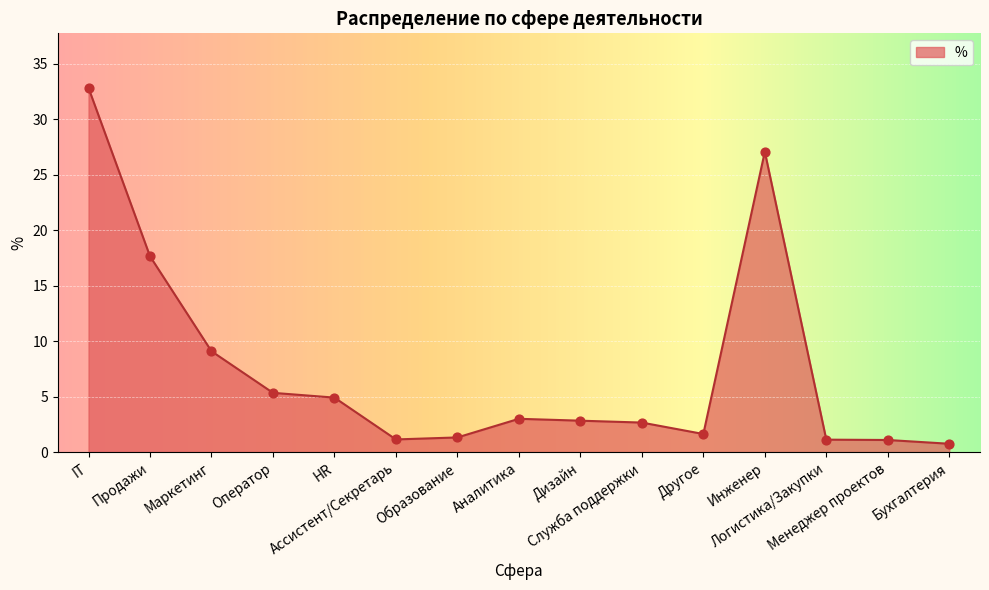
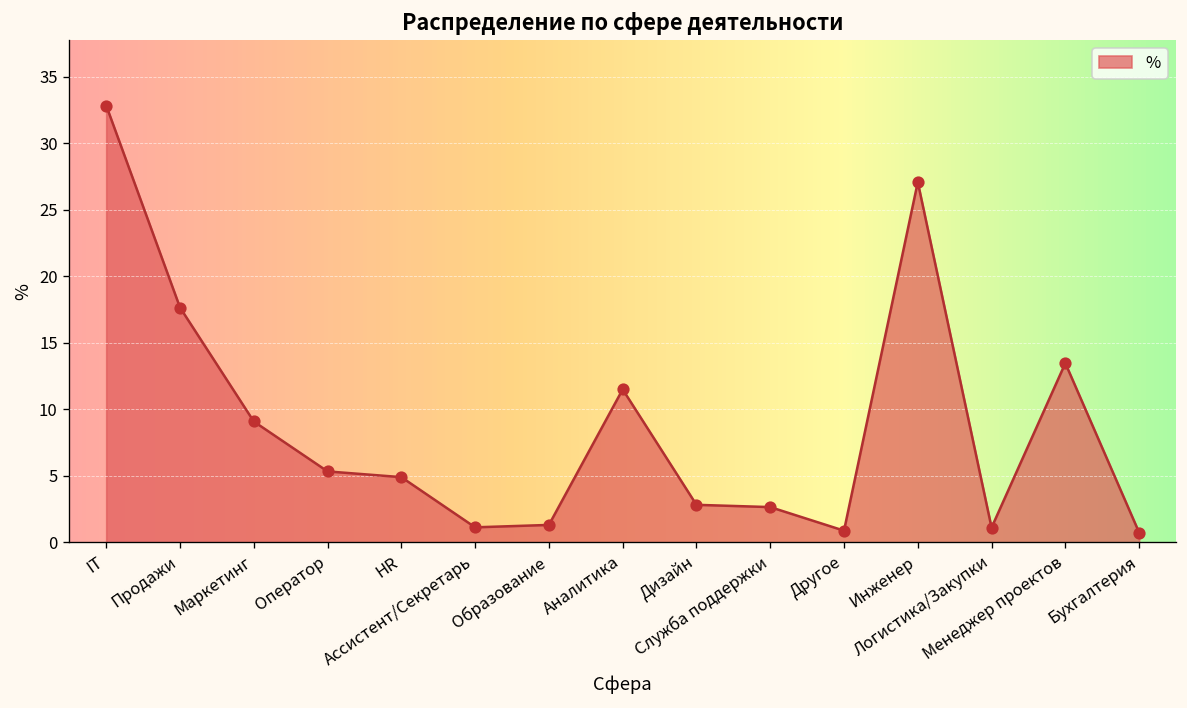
  {
    "IT": 32.8,
    "Продажи": 17.7,
    "Маркетинг": 9.1,
    "Оператор": 5.3,
    "HR": 4.9,
    "Ассистент/Секретарь": 1.1,
    "Образование": 1.3,
-   "Аналитика": 3.0,
+   "Аналитика": 11.5,
    "Дизайн": 2.8,
    "Служба поддержки": 2.7,
-   "Другое": 1.6,
+   "Другое": 0.9,
    "Инженер": 27.1,
    "Логистика/Закупки": 1.1,
-   "Менеджер проектов": 1.1,
+   "Менеджер проектов": 13.5,
    "Бухгалтерия": 0.8
  }
